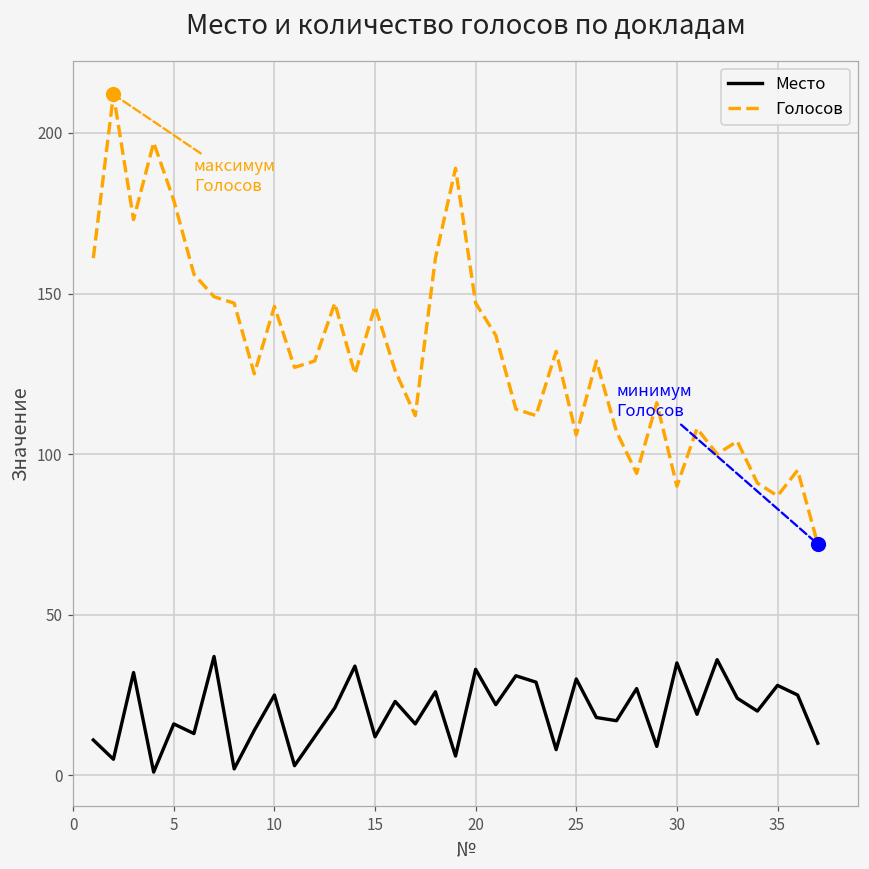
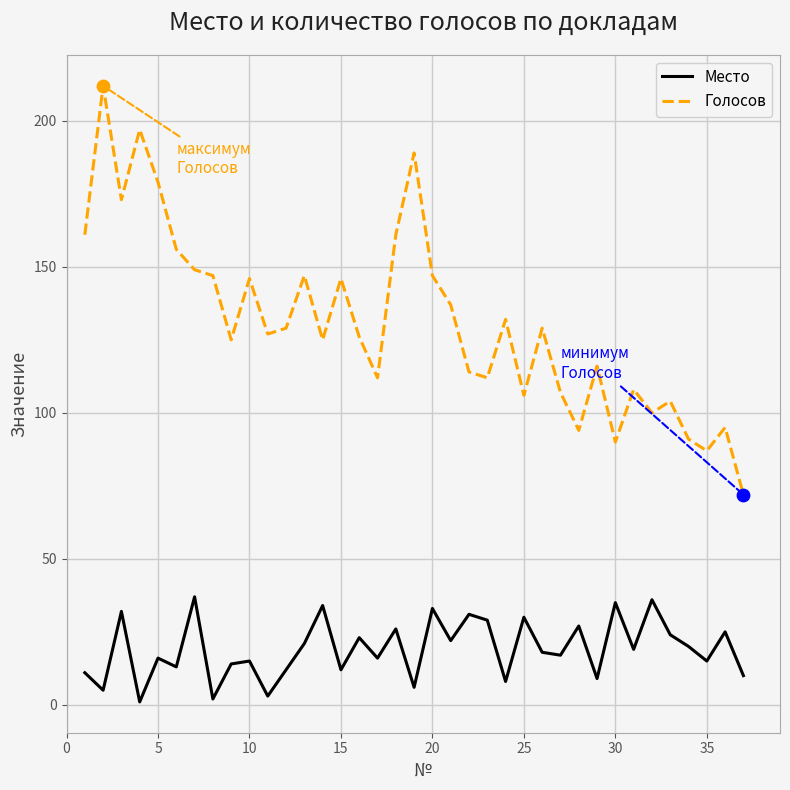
  {
    "Место": {
      "5": 16,
-     "10": 25,
+     "10": 15,
      "15": 12,
      "20": 33,
      "25": 30,
      "30": 35,
-     "35": 28
+     "35": 15
    }
  }
